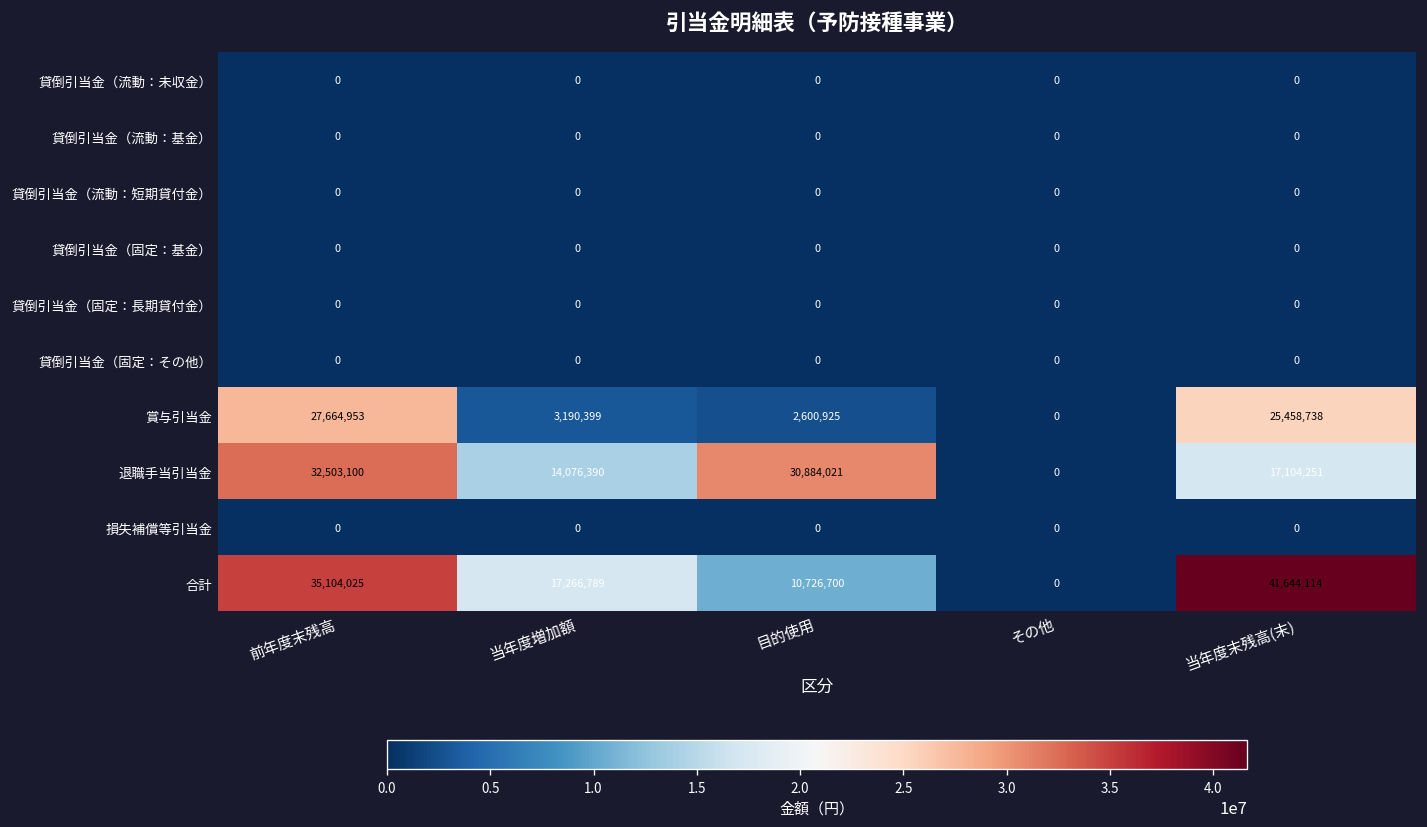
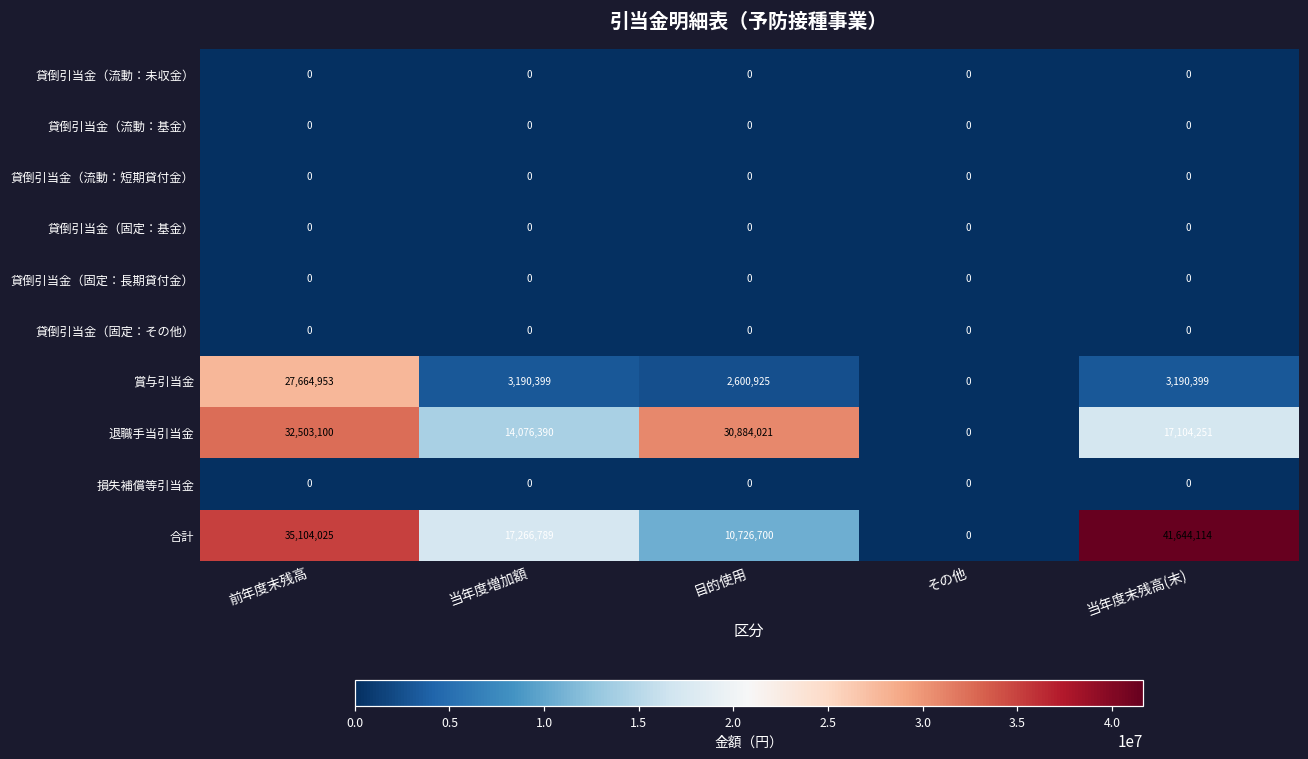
  {
    "貸倒引当金（流動：未収金）": {
      "前年度末残高": "0",
      "当年度増加額": "0",
      "目的使用": "0",
      "その他": "0",
      "当年度末残高(末)": "0"
    },
    "貸倒引当金（流動：基金）": {
      "前年度末残高": "0",
      "当年度増加額": "0",
      "目的使用": "0",
      "その他": "0",
      "当年度末残高(末)": "0"
    },
    "貸倒引当金（流動：短期貸付金）": {
      "前年度末残高": "0",
      "当年度増加額": "0",
      "目的使用": "0",
      "その他": "0",
      "当年度末残高(末)": "0"
    },
    "貸倒引当金（固定：基金）": {
      "前年度末残高": "0",
      "当年度増加額": "0",
      "目的使用": "0",
      "その他": "0",
      "当年度末残高(末)": "0"
    },
    "貸倒引当金（固定：長期貸付金）": {
      "前年度末残高": "0",
      "当年度増加額": "0",
      "目的使用": "0",
      "その他": "0",
      "当年度末残高(末)": "0"
    },
    "貸倒引当金（固定：その他）": {
      "前年度末残高": "0",
      "当年度増加額": "0",
      "目的使用": "0",
      "その他": "0",
      "当年度末残高(末)": "0"
    },
    "賞与引当金": {
      "前年度末残高": "27,664,953",
      "当年度増加額": "3,190,399",
      "目的使用": "2,600,925",
      "その他": "0",
-     "当年度末残高(末)": "25,458,738"
+     "当年度末残高(末)": "3,190,399"
    },
    "退職手当引当金": {
      "前年度末残高": "32,503,100",
      "当年度増加額": "14,076,390",
      "目的使用": "30,884,021",
      "その他": "0"
    },
    "損失補償等引当金": {
      "前年度末残高": "0",
      "当年度増加額": "0",
      "目的使用": "0",
      "その他": "0",
      "当年度末残高(末)": "0"
    },
    "合計": {
      "前年度末残高": "35,104,025",
      "目的使用": "10,726,700",
      "その他": "0",
      "当年度末残高(末)": "41,644,114"
    }
  }
